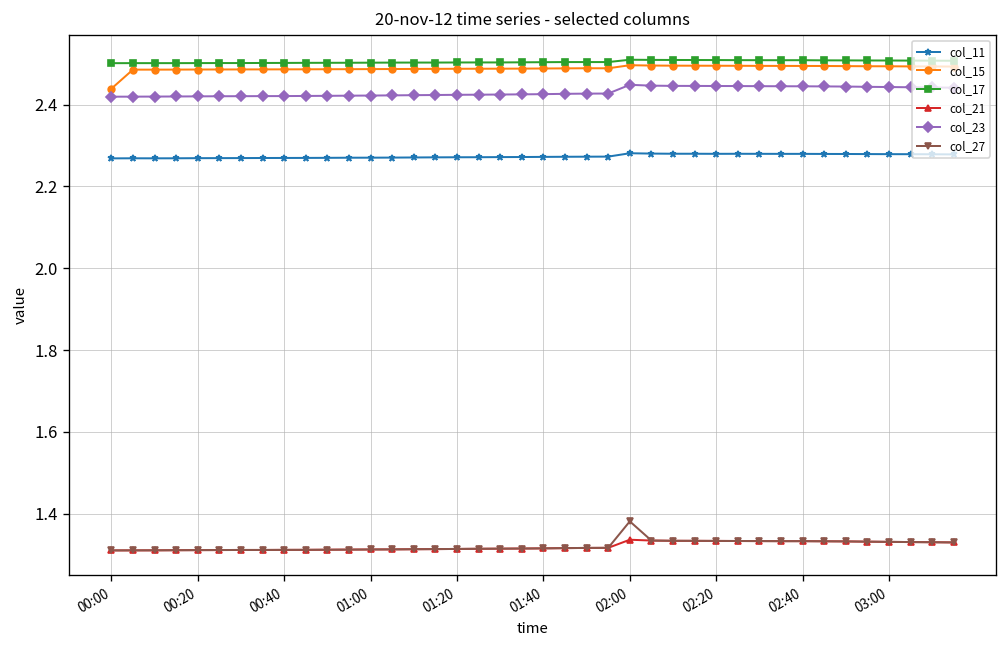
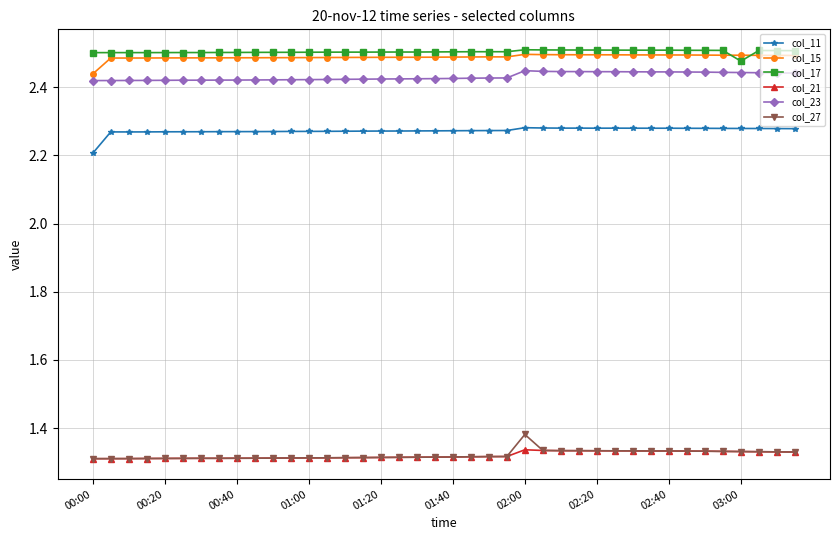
  {
    "col_11": {
-     "00:00": 2.27,
+     "00:00": 2.21,
      "00:20": 2.27,
      "00:40": 2.27,
      "01:00": 2.27,
      "01:20": 2.27,
      "01:40": 2.27,
      "02:00": 2.28,
      "02:20": 2.28,
      "02:40": 2.28,
      "03:00": 2.28
    },
    "col_15": {
      "00:00": 2.44,
      "00:20": 2.49,
      "00:40": 2.49,
      "01:00": 2.49,
      "01:20": 2.49,
      "01:40": 2.49,
      "02:00": 2.50,
      "02:20": 2.49,
      "02:40": 2.49,
      "03:00": 2.49
    },
    "col_17": {
      "00:00": 2.50,
      "00:20": 2.50,
      "00:40": 2.50,
      "01:00": 2.50,
      "01:20": 2.50,
      "01:40": 2.50,
      "02:00": 2.51,
      "02:20": 2.51,
      "02:40": 2.51,
-     "03:00": 2.51
+     "03:00": 2.48
    },
    "col_21": {
      "02:00": 1.34
    },
    "col_23": {
      "00:00": 2.42,
      "00:20": 2.42,
      "00:40": 2.42,
      "01:00": 2.42,
      "01:20": 2.42,
      "01:40": 2.43,
      "02:00": 2.45,
      "02:20": 2.45,
      "02:40": 2.44,
      "03:00": 2.44
    },
    "col_27": {
      "02:00": 1.38
    }
  }
